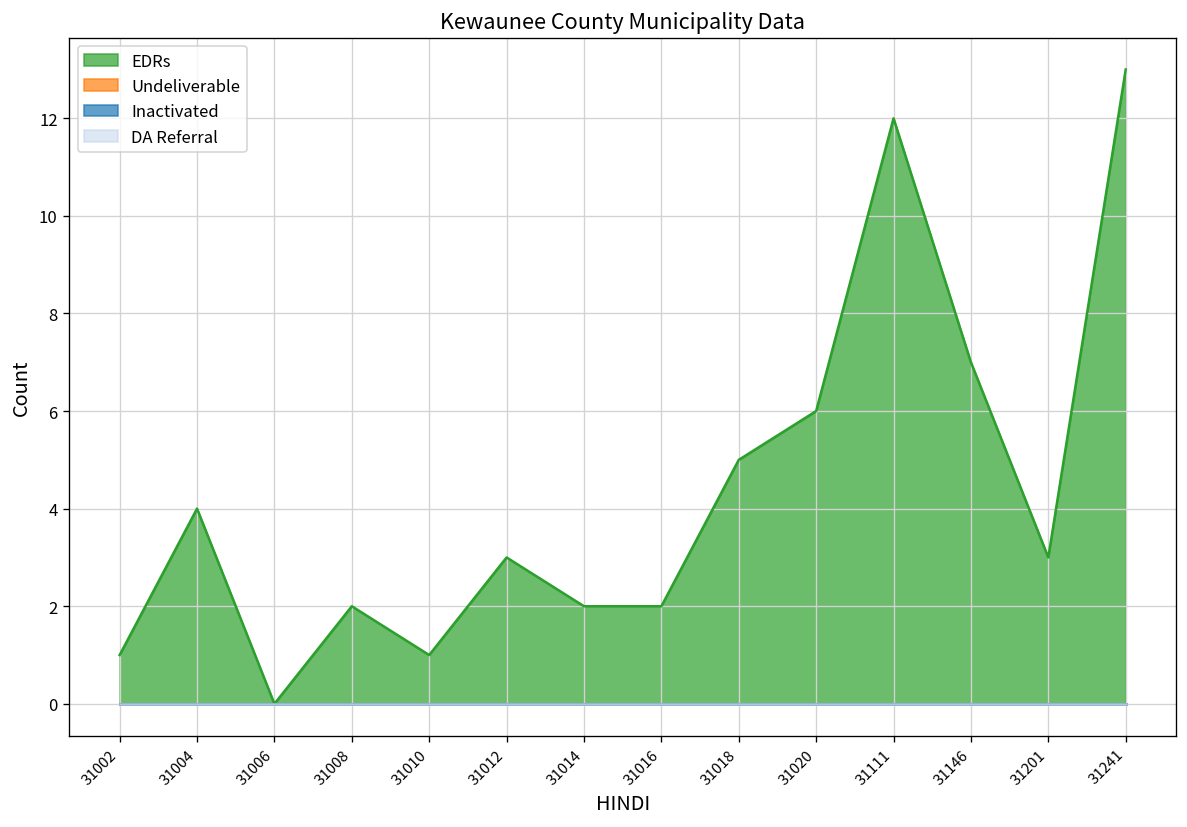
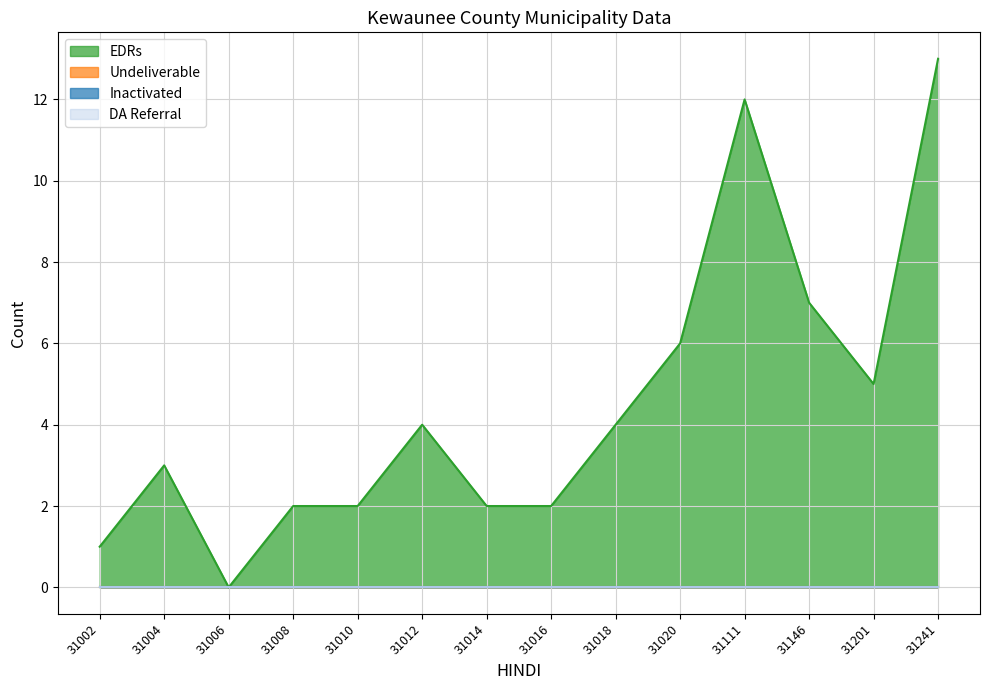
  {
    "EDRs": {
      "31002": 1,
-     "31004": 4,
+     "31004": 3,
      "31008": 2,
-     "31010": 1,
-     "31012": 3,
+     "31010": 2,
+     "31012": 4,
      "31014": 2,
      "31016": 2,
-     "31018": 5,
+     "31018": 4,
      "31020": 6,
      "31111": 12,
      "31146": 7,
-     "31201": 3,
+     "31201": 5,
      "31241": 13
    },
    "DA Referral": {
      "31002": 0,
      "31004": 0,
      "31008": 0,
      "31010": 0,
      "31012": 0,
      "31014": 0,
      "31016": 0,
      "31018": 0,
      "31020": 0,
      "31111": 0,
      "31146": 0,
      "31201": 0,
      "31241": 0
    }
  }
